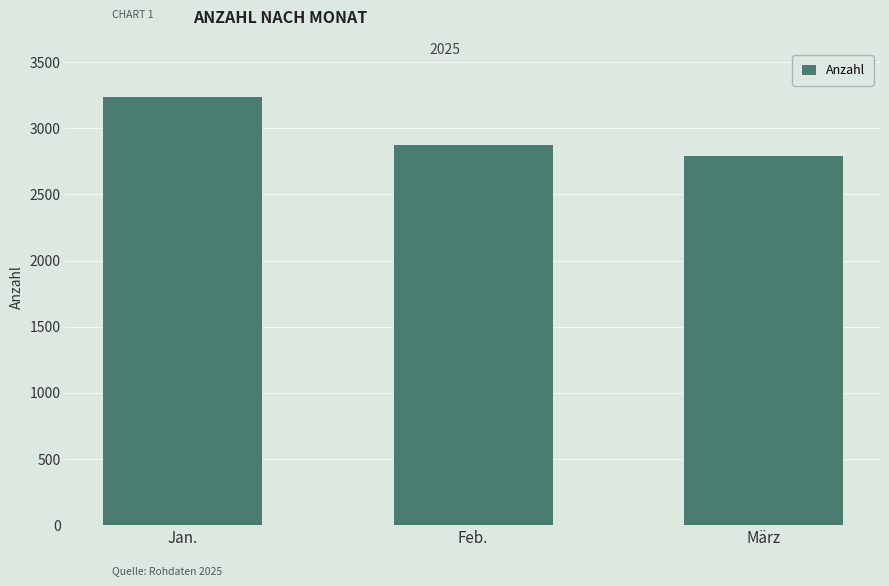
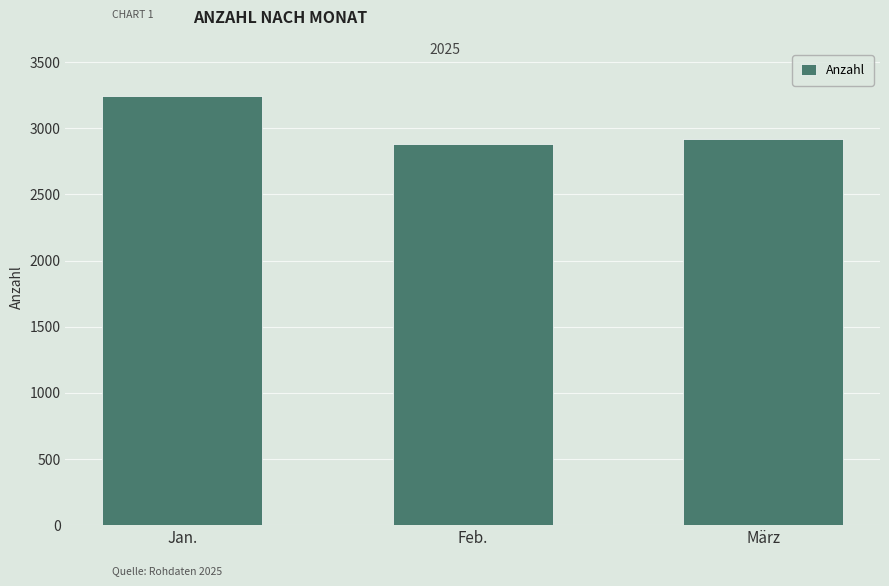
  {
    "Jan.": 3240,
    "Feb.": 2880,
-   "März": 2800
+   "März": 2920
  }
